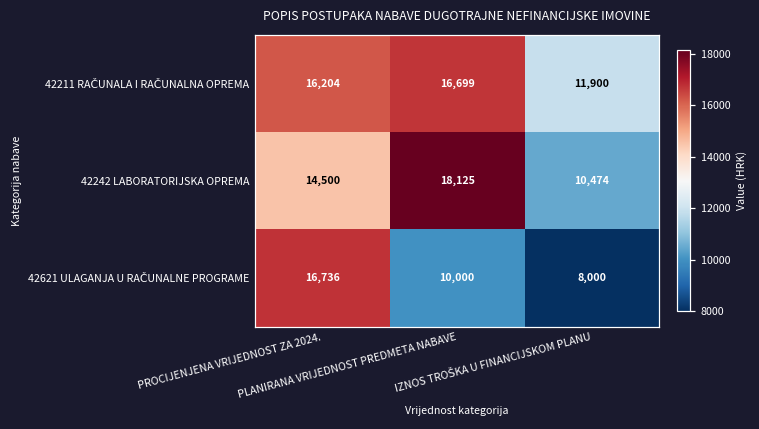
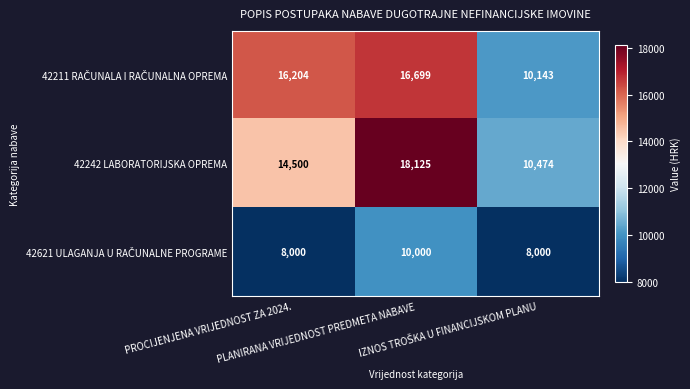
  {
    "42211 RAČUNALA I RAČUNALNA OPREMA": {
      "PROCIJENJENA VRIJEDNOST ZA 2024.": "16,204",
      "PLANIRANA VRIJEDNOST PREDMETA NABAVE": "16,699",
-     "IZNOS TROŠKA U FINANCIJSKOM PLANU": "11,900"
+     "IZNOS TROŠKA U FINANCIJSKOM PLANU": "10,143"
    },
    "42242 LABORATORIJSKA OPREMA": {
      "PROCIJENJENA VRIJEDNOST ZA 2024.": "14,500",
      "PLANIRANA VRIJEDNOST PREDMETA NABAVE": "18,125",
      "IZNOS TROŠKA U FINANCIJSKOM PLANU": "10,474"
    },
    "42621 ULAGANJA U RAČUNALNE PROGRAME": {
-     "PROCIJENJENA VRIJEDNOST ZA 2024.": "16,736",
+     "PROCIJENJENA VRIJEDNOST ZA 2024.": "8,000",
      "PLANIRANA VRIJEDNOST PREDMETA NABAVE": "10,000",
      "IZNOS TROŠKA U FINANCIJSKOM PLANU": "8,000"
    }
  }
